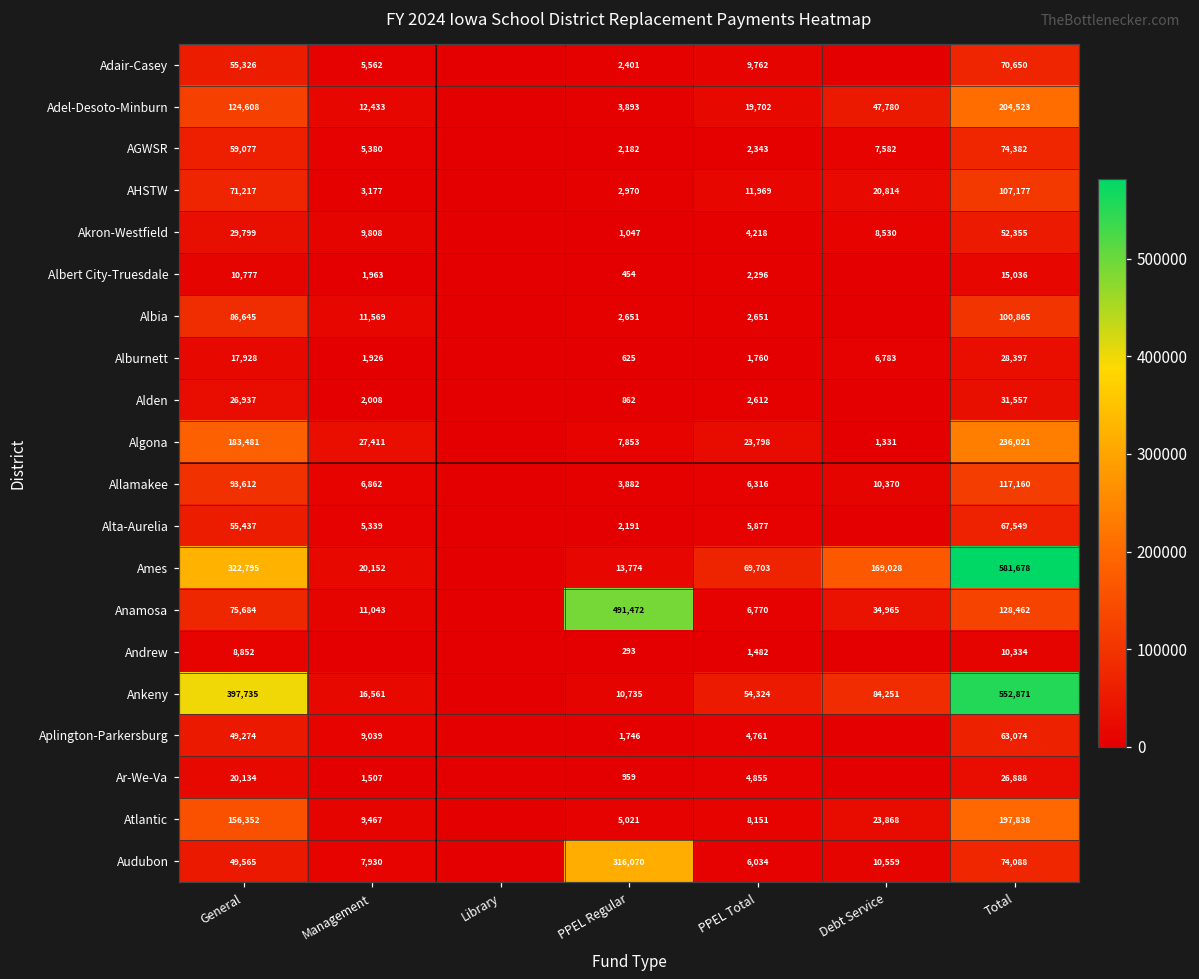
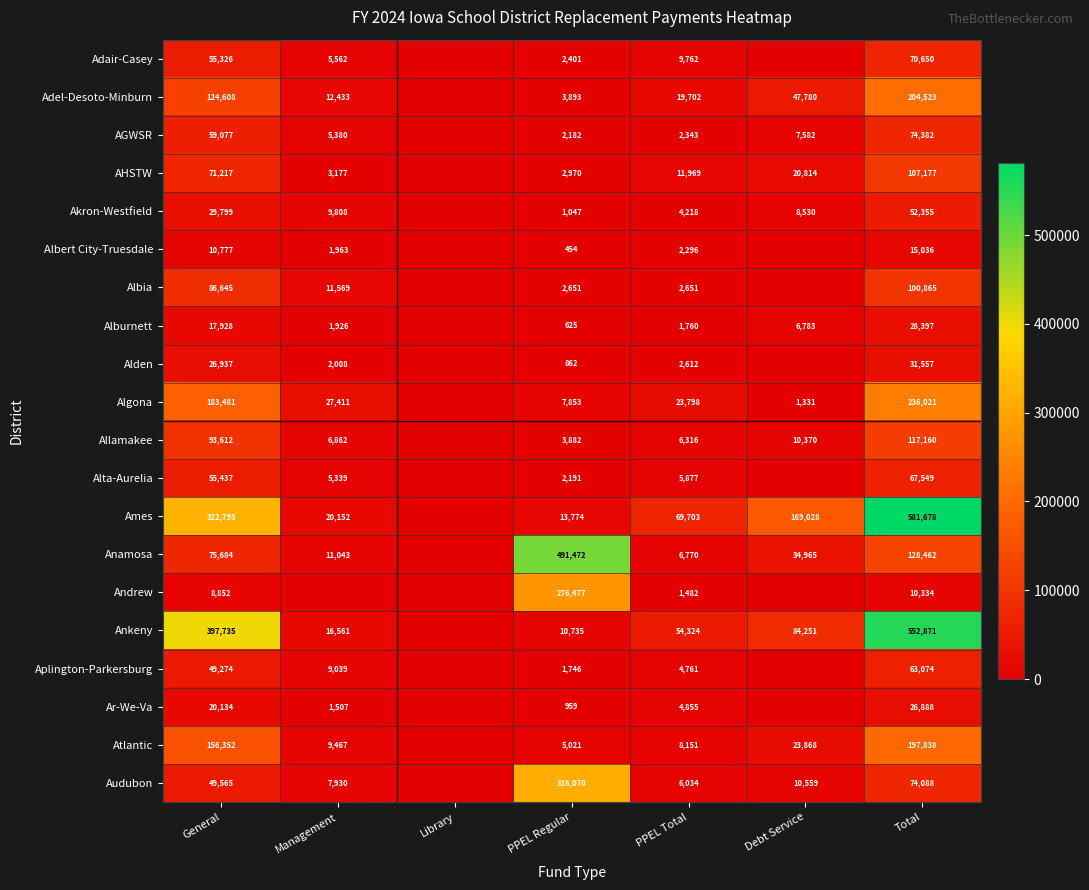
  {
    "Adair-Casey": {
      "General": "55,326",
      "Management": "5,562",
      "PPEL Regular": "2,401",
      "PPEL Total": "9,762",
      "Total": "70,650"
    },
    "Adel-Desoto-Minburn": {
      "General": "124,608",
      "Management": "12,433",
      "PPEL Regular": "3,893",
      "PPEL Total": "19,702",
      "Debt Service": "47,780",
      "Total": "204,523"
    },
    "AGWSR": {
      "General": "59,077",
      "Management": "5,380",
      "PPEL Regular": "2,182",
      "PPEL Total": "2,343",
      "Debt Service": "7,582",
      "Total": "74,382"
    },
    "AHSTW": {
      "General": "71,217",
      "Management": "3,177",
      "PPEL Regular": "2,970",
      "PPEL Total": "11,969",
      "Debt Service": "20,814",
      "Total": "107,177"
    },
    "Akron-Westfield": {
      "General": "29,799",
      "Management": "9,808",
      "PPEL Regular": "1,047",
      "PPEL Total": "4,218",
      "Debt Service": "8,530",
      "Total": "52,355"
    },
    "Albert City-Truesdale": {
      "General": "10,777",
      "Management": "1,963",
      "PPEL Regular": "454",
      "PPEL Total": "2,296",
      "Total": "15,036"
    },
    "Albia": {
      "General": "86,645",
      "Management": "11,569",
      "PPEL Regular": "2,651",
      "PPEL Total": "2,651",
      "Total": "100,865"
    },
    "Alburnett": {
      "General": "17,928",
      "Management": "1,926",
      "PPEL Regular": "625",
      "PPEL Total": "1,760",
      "Debt Service": "6,783",
      "Total": "28,397"
    },
    "Alden": {
      "General": "26,937",
      "Management": "2,008",
      "PPEL Regular": "862",
      "PPEL Total": "2,612",
      "Total": "31,557"
    },
    "Algona": {
      "General": "183,481",
      "Management": "27,411",
      "PPEL Regular": "7,853",
      "PPEL Total": "23,798",
      "Debt Service": "1,331",
      "Total": "236,021"
    },
    "Allamakee": {
      "General": "93,612",
      "Management": "6,862",
      "PPEL Regular": "3,882",
      "PPEL Total": "6,316",
      "Debt Service": "10,370",
      "Total": "117,160"
    },
    "Alta-Aurelia": {
      "General": "55,437",
      "Management": "5,339",
      "PPEL Regular": "2,191",
      "PPEL Total": "5,877",
      "Total": "67,549"
    },
    "Ames": {
      "General": "322,795",
      "Management": "20,152",
      "PPEL Regular": "13,774",
      "PPEL Total": "69,703",
      "Debt Service": "169,028",
      "Total": "581,678"
    },
    "Anamosa": {
      "General": "75,684",
      "Management": "11,043",
      "PPEL Regular": "491,472",
      "PPEL Total": "6,770",
      "Debt Service": "34,965",
      "Total": "128,462"
    },
    "Andrew": {
      "General": "8,852",
-     "PPEL Regular": "293",
+     "PPEL Regular": "276,477",
      "PPEL Total": "1,482",
      "Total": "10,334"
    },
    "Ankeny": {
      "General": "397,735",
      "Management": "16,561",
      "PPEL Regular": "10,735",
      "PPEL Total": "54,324",
      "Debt Service": "84,251",
      "Total": "552,871"
    },
    "Aplington-Parkersburg": {
      "General": "49,274",
      "Management": "9,039",
      "PPEL Regular": "1,746",
      "PPEL Total": "4,761",
      "Total": "63,074"
    },
    "Ar-We-Va": {
      "General": "20,134",
      "Management": "1,507",
      "PPEL Regular": "959",
      "PPEL Total": "4,855",
      "Total": "26,888"
    },
    "Atlantic": {
      "General": "156,352",
      "Management": "9,467",
      "PPEL Regular": "5,021",
      "PPEL Total": "8,151",
      "Debt Service": "23,868",
      "Total": "197,838"
    },
    "Audubon": {
      "General": "49,565",
      "Management": "7,930",
      "PPEL Regular": "316,070",
      "PPEL Total": "6,034",
      "Debt Service": "10,559",
      "Total": "74,088"
    }
  }
